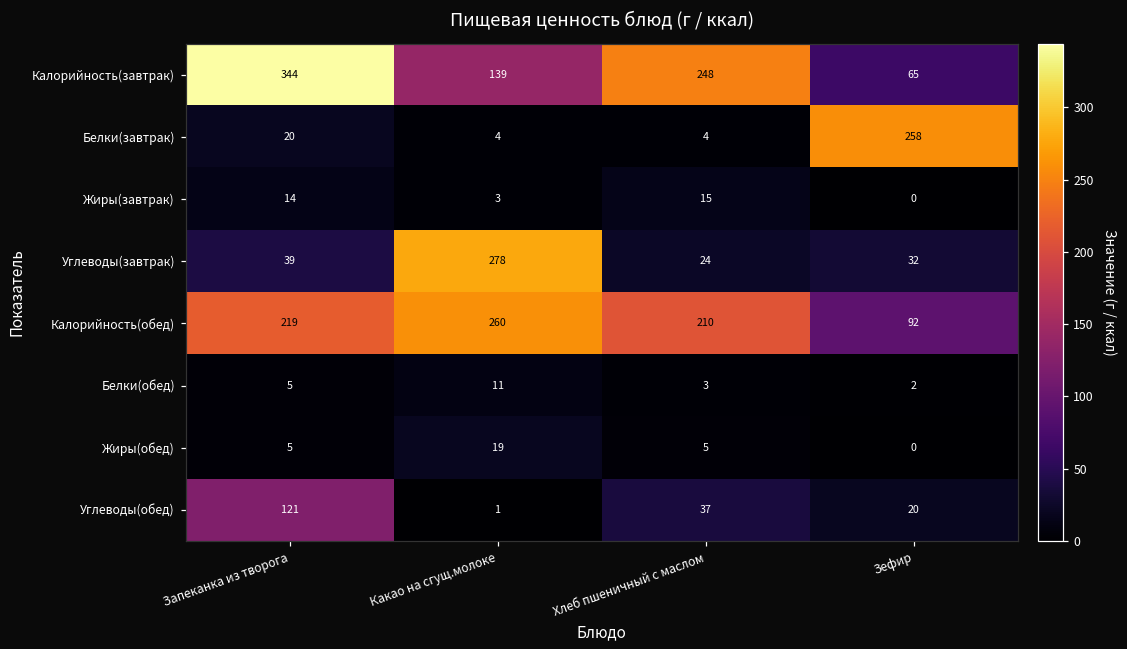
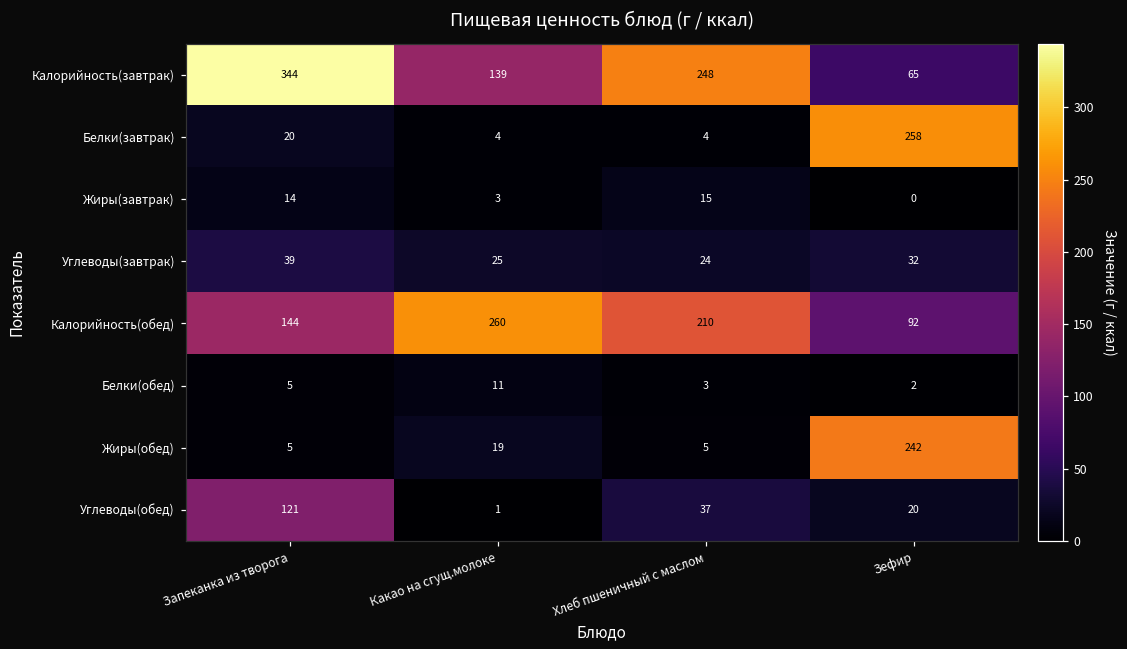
  {
    "Калорийность(завтрак)": {
      "Запеканка из творога": 344,
      "Какао на сгущ.молоке": 139,
      "Хлеб пшеничный с маслом": 248,
      "Зефир": 65
    },
    "Белки(завтрак)": {
      "Запеканка из творога": 20,
      "Какао на сгущ.молоке": 4,
      "Хлеб пшеничный с маслом": 4,
      "Зефир": 258
    },
    "Жиры(завтрак)": {
      "Запеканка из творога": 14,
      "Какао на сгущ.молоке": 3,
      "Хлеб пшеничный с маслом": 15,
      "Зефир": 0
    },
    "Углеводы(завтрак)": {
      "Запеканка из творога": 39,
-     "Какао на сгущ.молоке": 278,
+     "Какао на сгущ.молоке": 25,
      "Хлеб пшеничный с маслом": 24,
      "Зефир": 32
    },
    "Калорийность(обед)": {
-     "Запеканка из творога": 219,
+     "Запеканка из творога": 144,
      "Какао на сгущ.молоке": 260,
      "Хлеб пшеничный с маслом": 210,
      "Зефир": 92
    },
    "Белки(обед)": {
      "Запеканка из творога": 5,
      "Какао на сгущ.молоке": 11,
      "Хлеб пшеничный с маслом": 3,
      "Зефир": 2
    },
    "Жиры(обед)": {
      "Запеканка из творога": 5,
      "Какао на сгущ.молоке": 19,
      "Хлеб пшеничный с маслом": 5,
-     "Зефир": 0
+     "Зефир": 242
    },
    "Углеводы(обед)": {
      "Запеканка из творога": 121,
      "Какао на сгущ.молоке": 1,
      "Хлеб пшеничный с маслом": 37,
      "Зефир": 20
    }
  }
